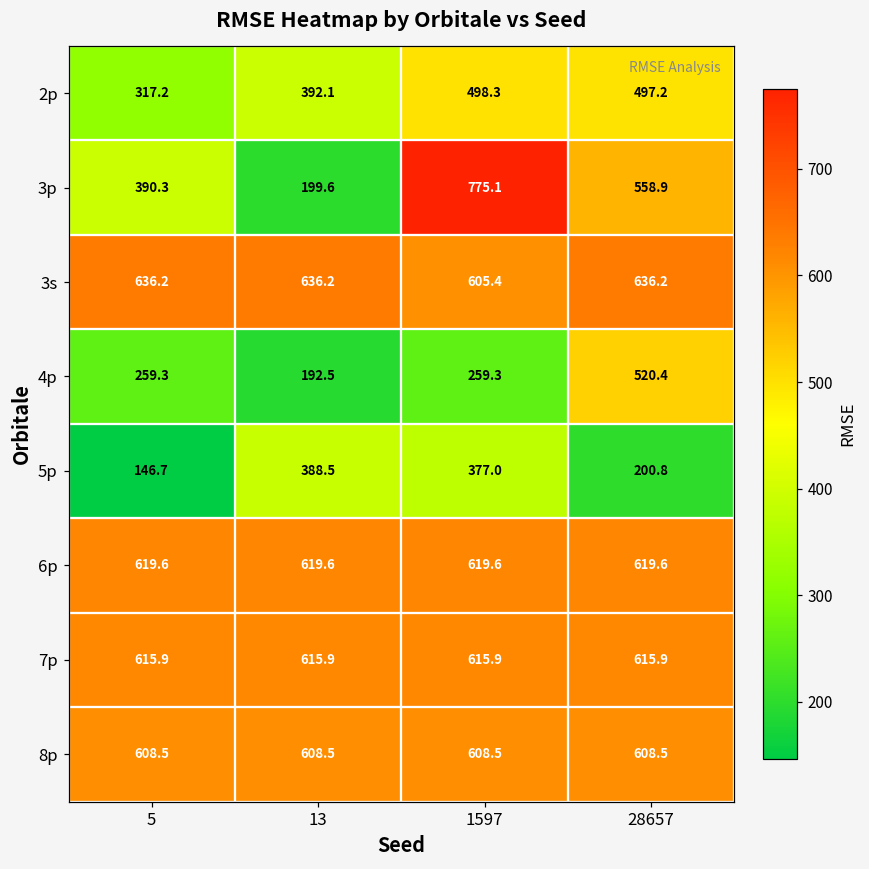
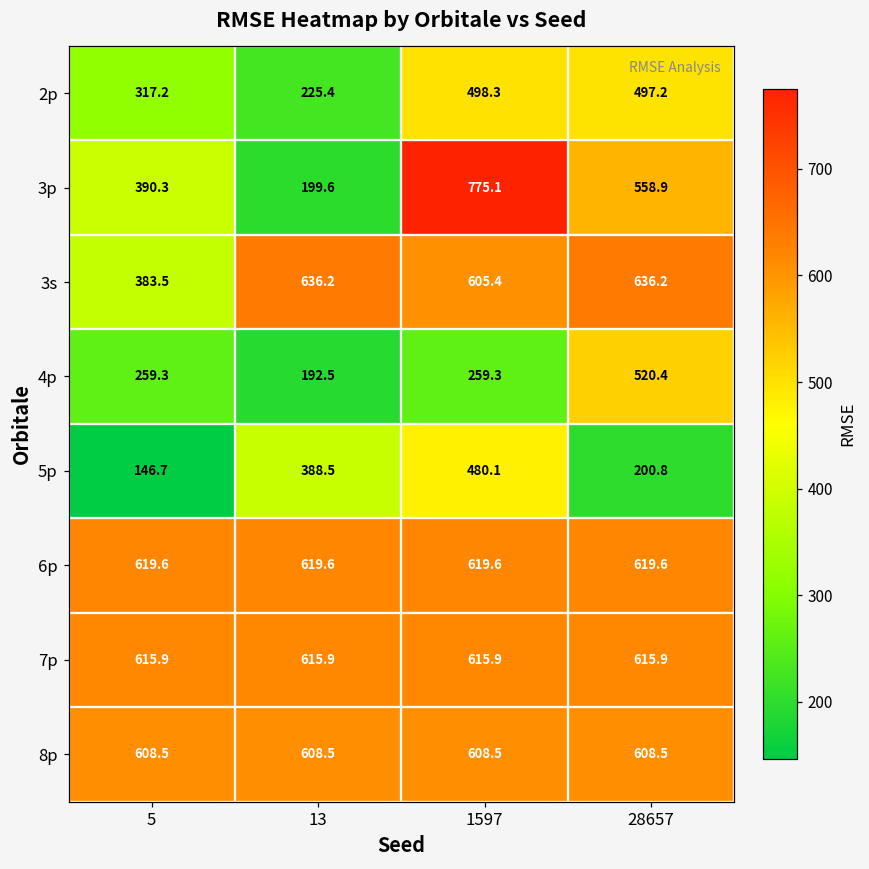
  {
    "2p": {
      "5": 317.2,
-     "13": 392.1,
+     "13": 225.4,
      "1597": 498.3
    },
    "3p": {
      "5": 390.3,
      "13": 199.6,
      "1597": 775.1,
      "28657": 558.9
    },
    "3s": {
-     "5": 636.2,
+     "5": 383.5,
      "13": 636.2,
      "1597": 605.4,
      "28657": 636.2
    },
    "4p": {
      "5": 259.3,
      "13": 192.5,
      "1597": 259.3,
      "28657": 520.4
    },
    "5p": {
      "5": 146.7,
      "13": 388.5,
-     "1597": 377.0,
+     "1597": 480.1,
      "28657": 200.8
    },
    "6p": {
      "5": 619.6,
      "13": 619.6,
      "1597": 619.6,
      "28657": 619.6
    },
    "7p": {
      "5": 615.9,
      "13": 615.9,
      "1597": 615.9,
      "28657": 615.9
    },
    "8p": {
      "5": 608.5,
      "13": 608.5,
      "1597": 608.5,
      "28657": 608.5
    }
  }
